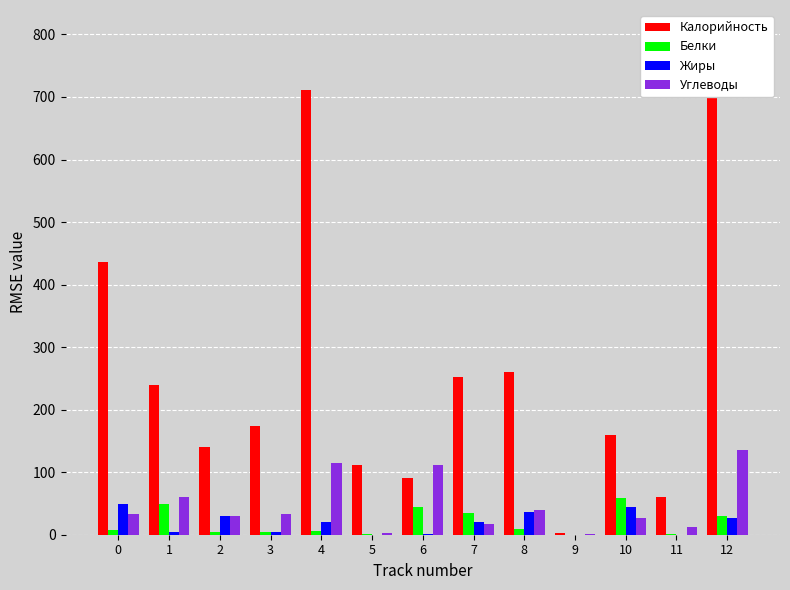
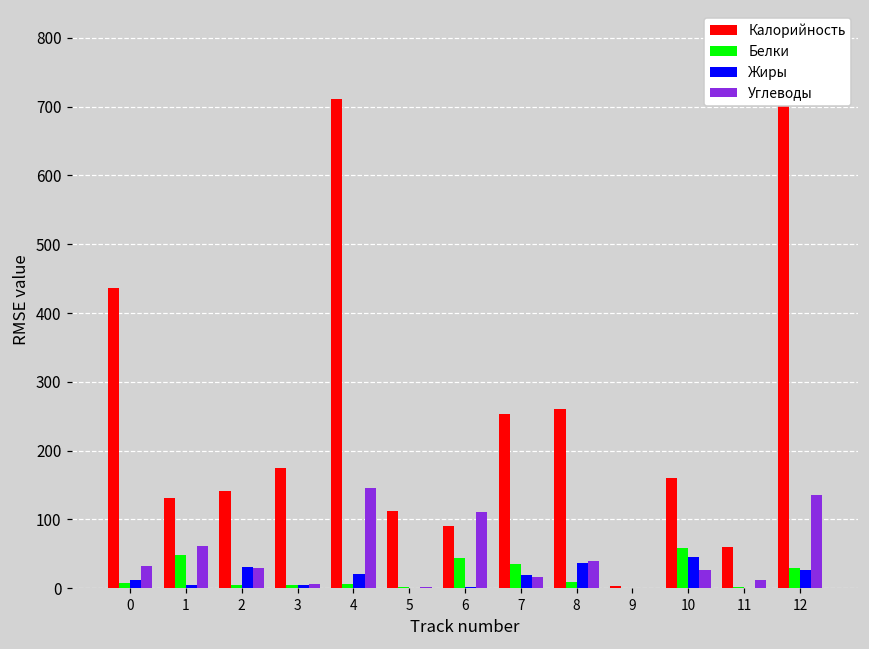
  {
    "Калорийность": {
      "0": 440,
-     "1": 240,
+     "1": 130,
      "2": 140,
      "3": 170,
      "4": 710,
      "5": 110,
      "6": 90,
      "7": 250,
      "8": 260,
      "10": 160,
      "11": 60
    },
    "Белки": {
      "0": 10,
      "1": 50,
      "2": 0,
      "3": 0,
      "4": 10,
      "6": 40,
      "7": 30,
      "8": 10,
      "10": 60,
      "12": 30
    },
    "Жиры": {
-     "0": 50,
+     "0": 10,
      "1": 0,
      "2": 30,
      "3": 0,
      "4": 20,
      "7": 20,
      "8": 40,
      "10": 40,
      "12": 30
    },
    "Углеводы": {
      "0": 30,
      "1": 60,
      "2": 30,
-     "3": 30,
-     "4": 110,
+     "3": 10,
+     "4": 150,
      "6": 110,
      "7": 20,
      "8": 40,
      "10": 30,
      "11": 10,
      "12": 140
    }
  }
